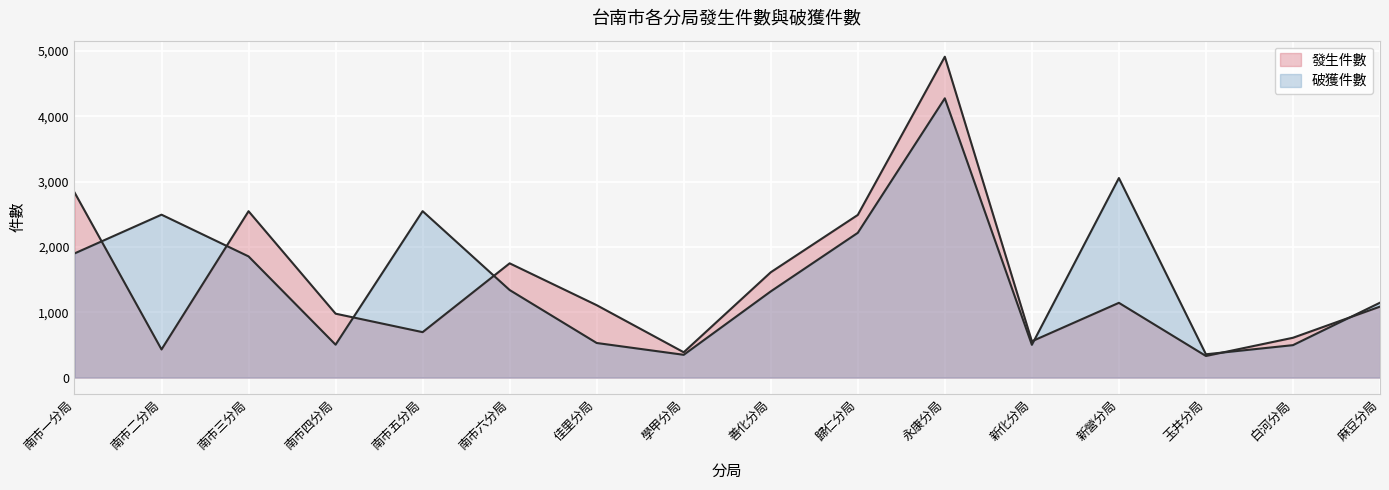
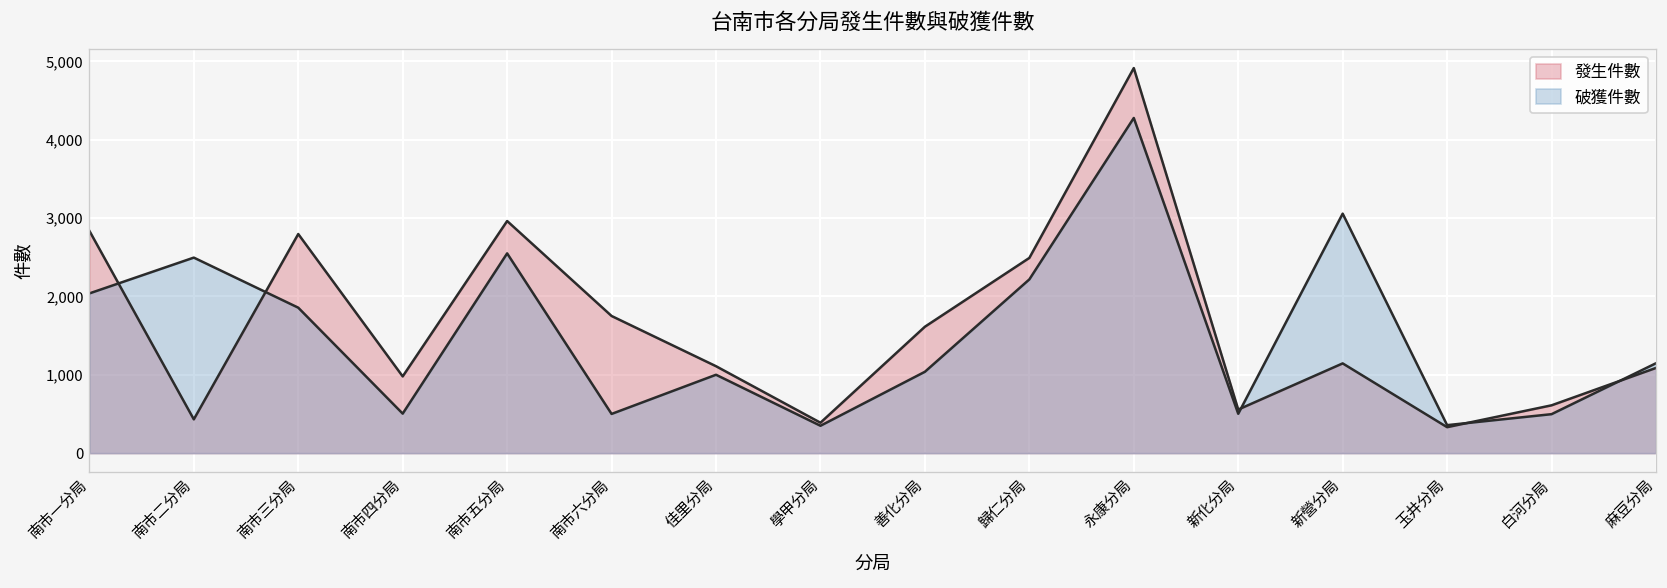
  {
    "發生件數": {
      "南市一分局": "2,800",
      "南市二分局": "400",
-     "南市三分局": "2,500",
+     "南市三分局": "2,800",
      "南市四分局": "1,000",
-     "南市五分局": "700",
+     "南市五分局": "3,000",
      "南市六分局": "1,800",
      "佳里分局": "1,100",
      "善化分局": "1,600",
      "歸仁分局": "2,500",
      "永康分局": "4,900",
      "新化分局": "600",
      "新營分局": "1,100",
      "白河分局": "600",
      "麻豆分局": "1,100"
    },
    "破獲件數": {
-     "南市一分局": "1,900",
+     "南市一分局": "2,000",
      "南市二分局": "2,500",
      "南市三分局": "1,900",
      "南市四分局": "500",
      "南市五分局": "2,500",
-     "南市六分局": "1,300",
-     "佳里分局": "500",
-     "善化分局": "1,300",
+     "南市六分局": "500",
+     "佳里分局": "1,000",
+     "善化分局": "1,000",
      "歸仁分局": "2,200",
      "永康分局": "4,300",
      "新化分局": "500",
      "新營分局": "3,100",
      "白河分局": "500",
      "麻豆分局": "1,100"
    }
  }
